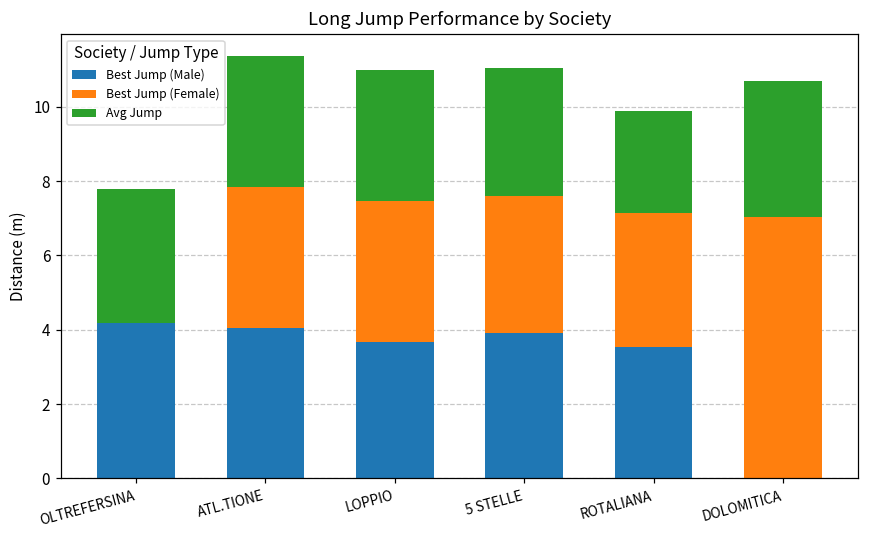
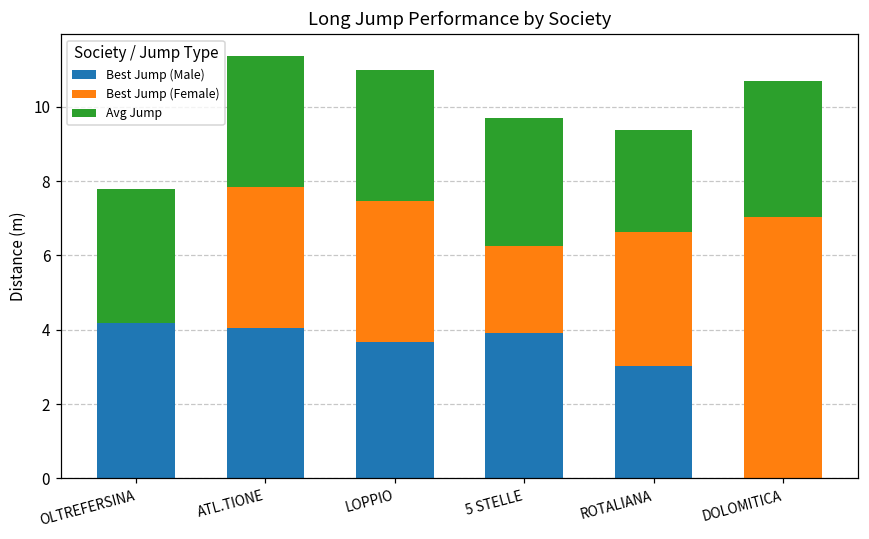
  {
    "Best Jump (Male)": {
      "OLTREFERSINA": 4.2,
      "ATL.TIONE": 4.0,
      "LOPPIO": 3.7,
      "5 STELLE": 3.9,
-     "ROTALIANA": 3.5,
+     "ROTALIANA": 3.0,
      "DOLOMITICA": 0.0
    },
    "Best Jump (Female)": {
      "OLTREFERSINA": 0.0,
      "ATL.TIONE": 3.8,
      "LOPPIO": 3.8,
-     "5 STELLE": 3.7,
+     "5 STELLE": 2.3,
      "ROTALIANA": 3.6,
      "DOLOMITICA": 7.0
    },
    "Avg Jump": {
      "OLTREFERSINA": 3.6,
      "ATL.TIONE": 3.6,
      "LOPPIO": 3.5,
      "5 STELLE": 3.5,
      "ROTALIANA": 2.8,
      "DOLOMITICA": 3.7
    }
  }
